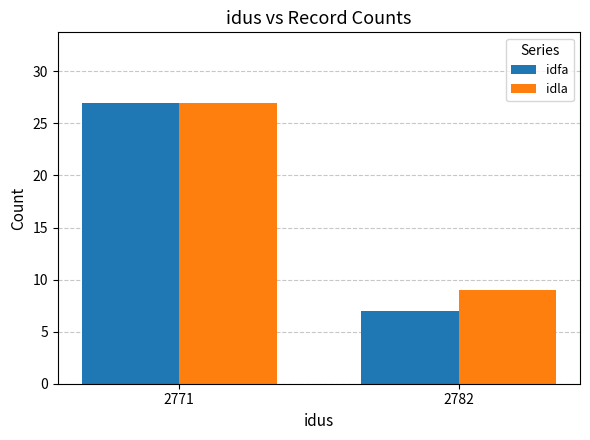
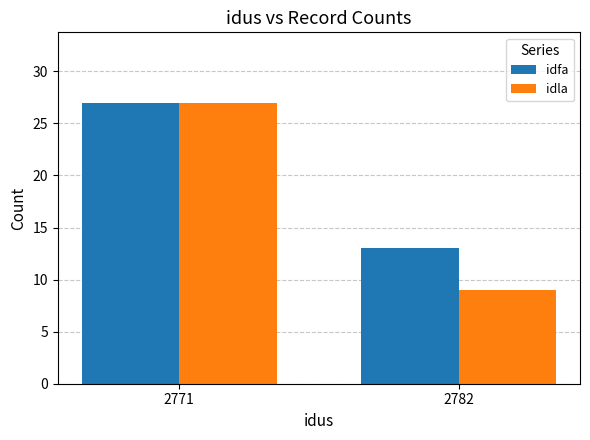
  {
    "idfa": {
      "2771": 27,
-     "2782": 7
+     "2782": 13
    },
    "idla": {
      "2771": 27,
      "2782": 9
    }
  }
